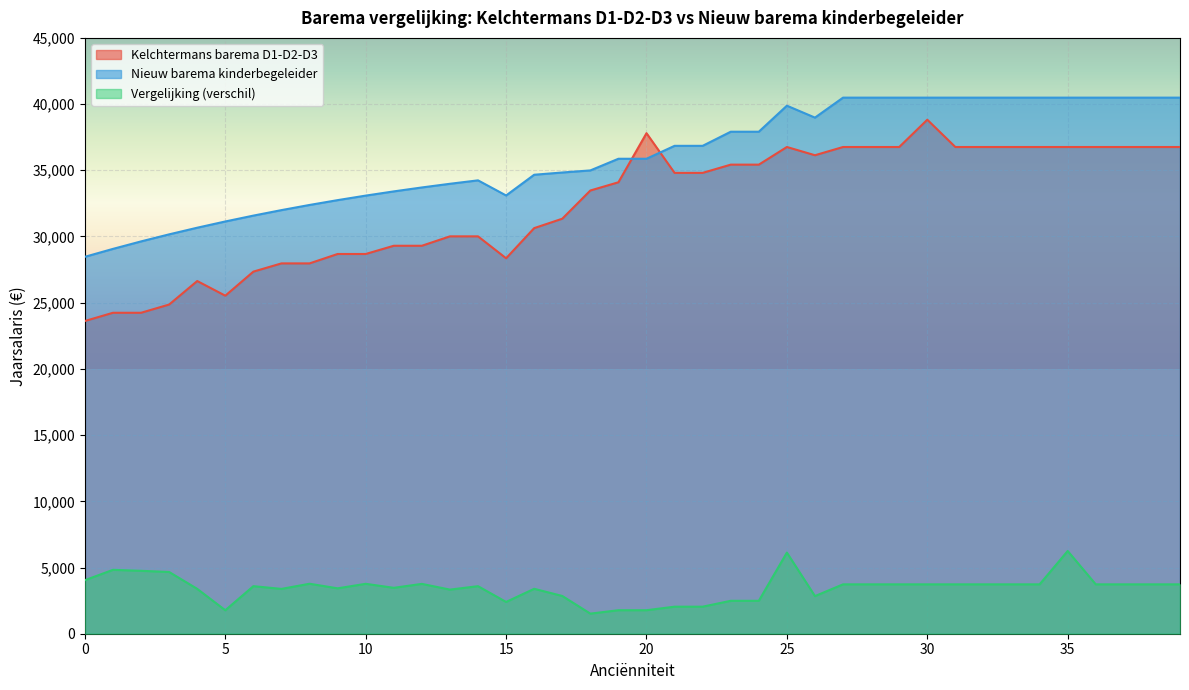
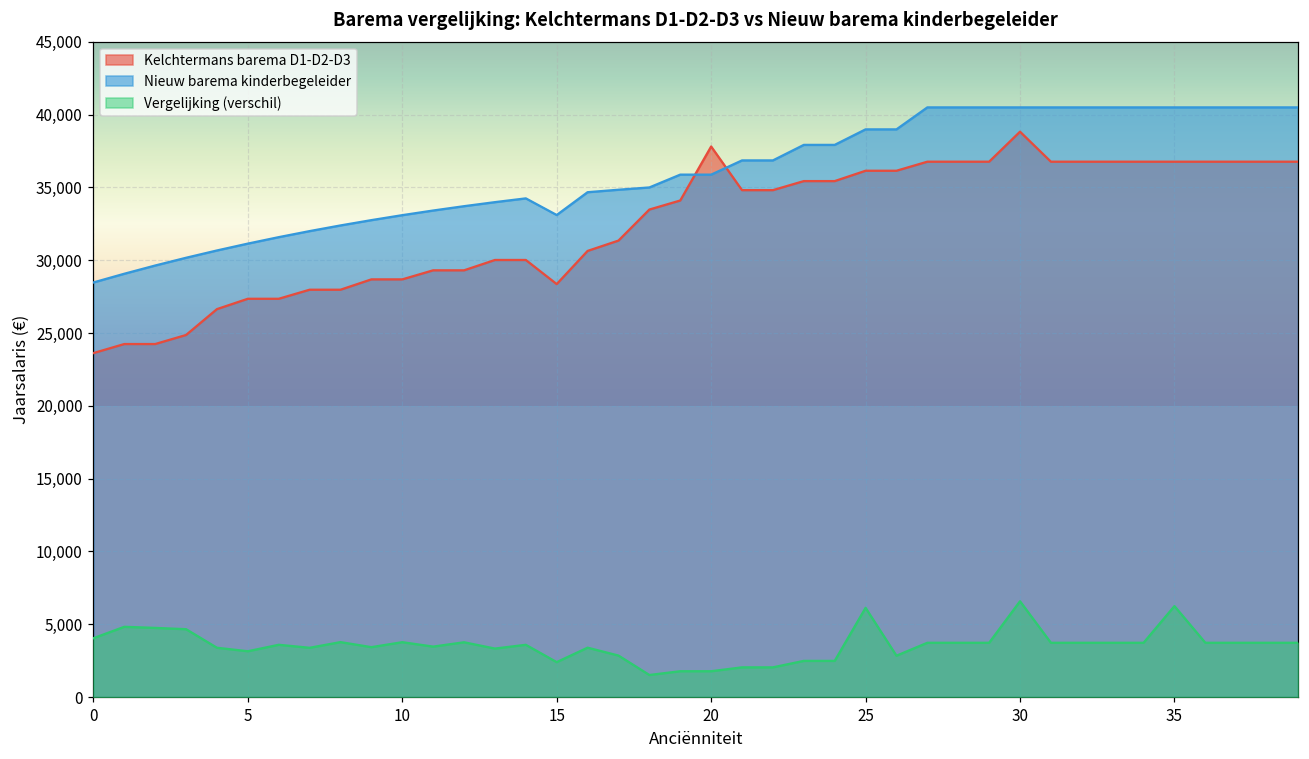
  {
    "Kelchtermans barema D1-D2-D3": {
      "0": "23,600",
-     "5": "25,500",
+     "5": "27,300",
      "10": "28,700",
      "15": "28,400",
      "20": "37,800",
-     "25": "36,800",
+     "25": "36,100",
      "30": "38,800",
      "35": "36,800"
    },
    "Nieuw barema kinderbegeleider": {
      "0": "28,500",
      "5": "31,100",
      "10": "33,100",
      "15": "33,100",
      "20": "35,900",
-     "25": "39,900",
+     "25": "39,000",
      "30": "40,500",
      "35": "40,500"
    },
    "Vergelijking (verschil)": {
      "0": "4,000",
-     "5": "1,800",
+     "5": "3,100",
      "10": "3,800",
      "15": "2,400",
      "20": "1,800",
      "25": "6,100",
-     "30": "3,700",
+     "30": "6,600",
      "35": "6,200"
    }
  }
